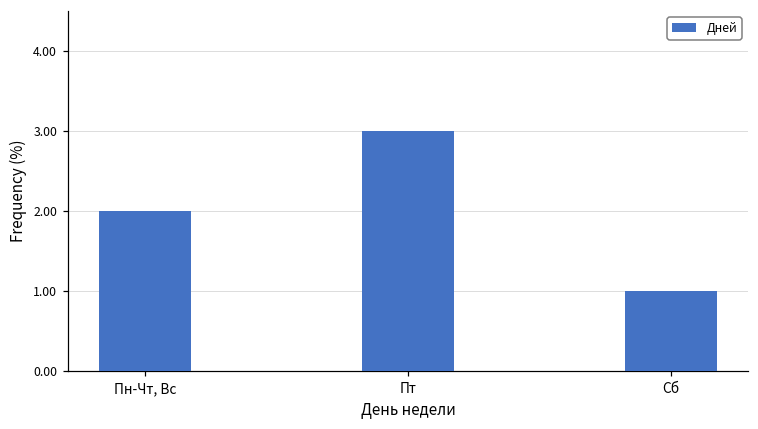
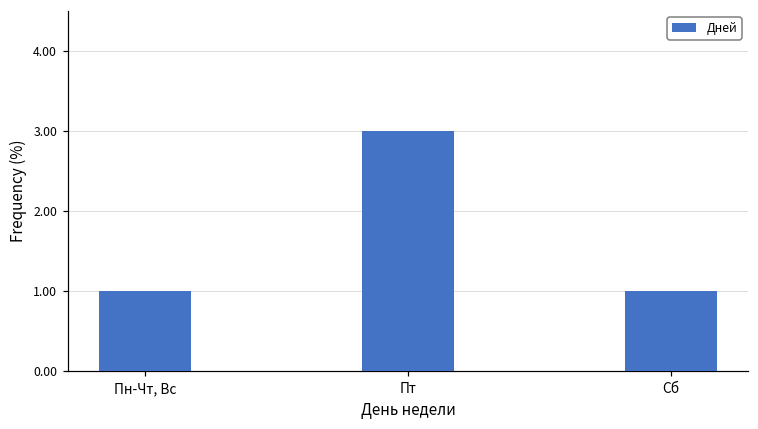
  {
-   "Пн-Чт, Вс": 2,
+   "Пн-Чт, Вс": 1,
    "Пт": 3,
    "Сб": 1
  }
